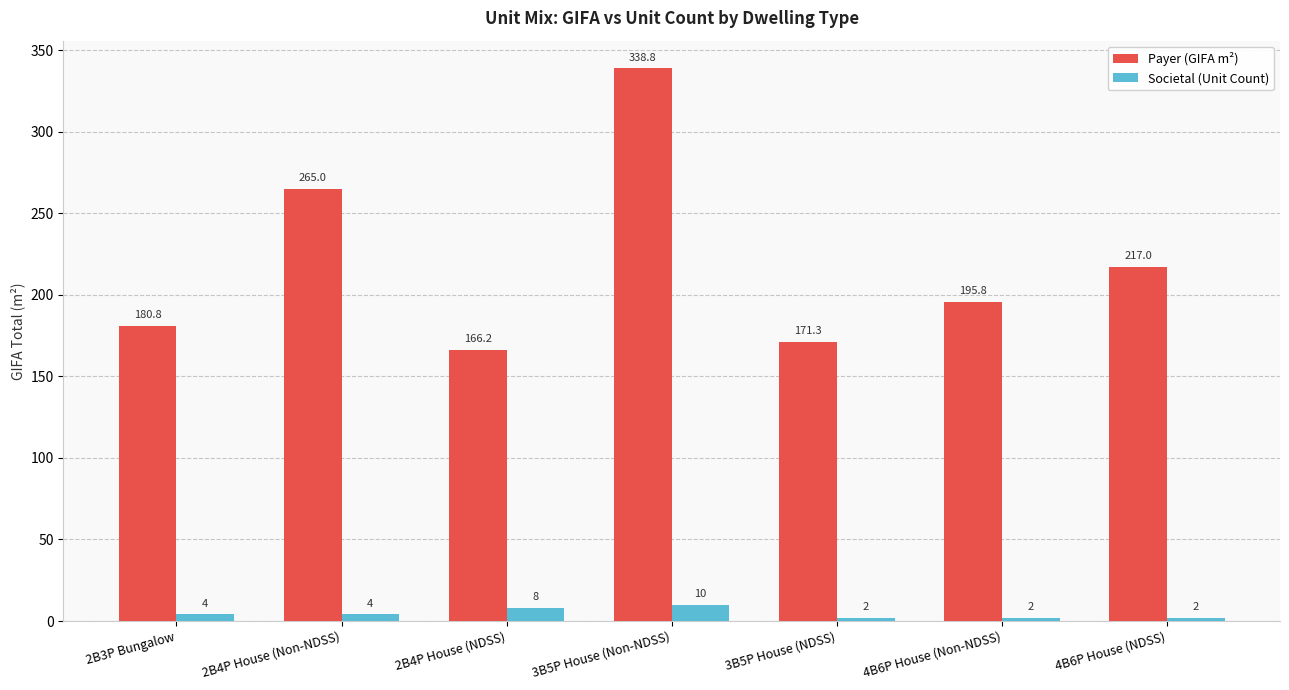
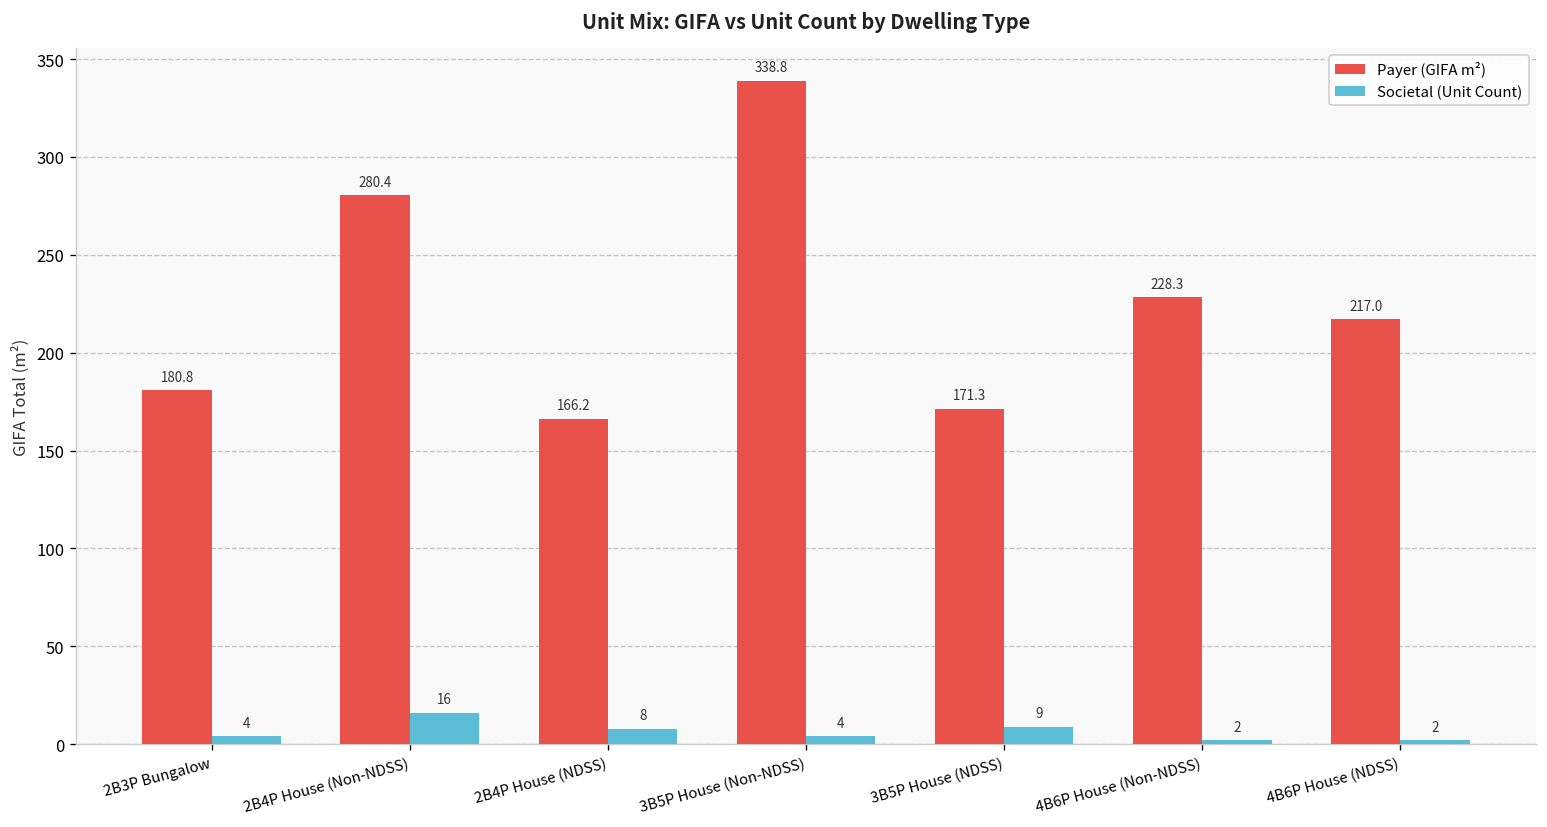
  {
    "Payer (GIFA m²)": {
      "2B3P Bungalow": 180.8,
-     "2B4P House (Non-NDSS)": 265.0,
+     "2B4P House (Non-NDSS)": 280.4,
      "2B4P House (NDSS)": 166.2,
      "3B5P House (Non-NDSS)": 338.8,
      "3B5P House (NDSS)": 171.3,
-     "4B6P House (Non-NDSS)": 195.8,
+     "4B6P House (Non-NDSS)": 228.3,
      "4B6P House (NDSS)": 217.0
    },
    "Societal (Unit Count)": {
      "2B3P Bungalow": 4,
-     "2B4P House (Non-NDSS)": 4,
+     "2B4P House (Non-NDSS)": 16,
      "2B4P House (NDSS)": 8,
-     "3B5P House (Non-NDSS)": 10,
-     "3B5P House (NDSS)": 2,
+     "3B5P House (Non-NDSS)": 4,
+     "3B5P House (NDSS)": 9,
      "4B6P House (Non-NDSS)": 2,
      "4B6P House (NDSS)": 2
    }
  }
